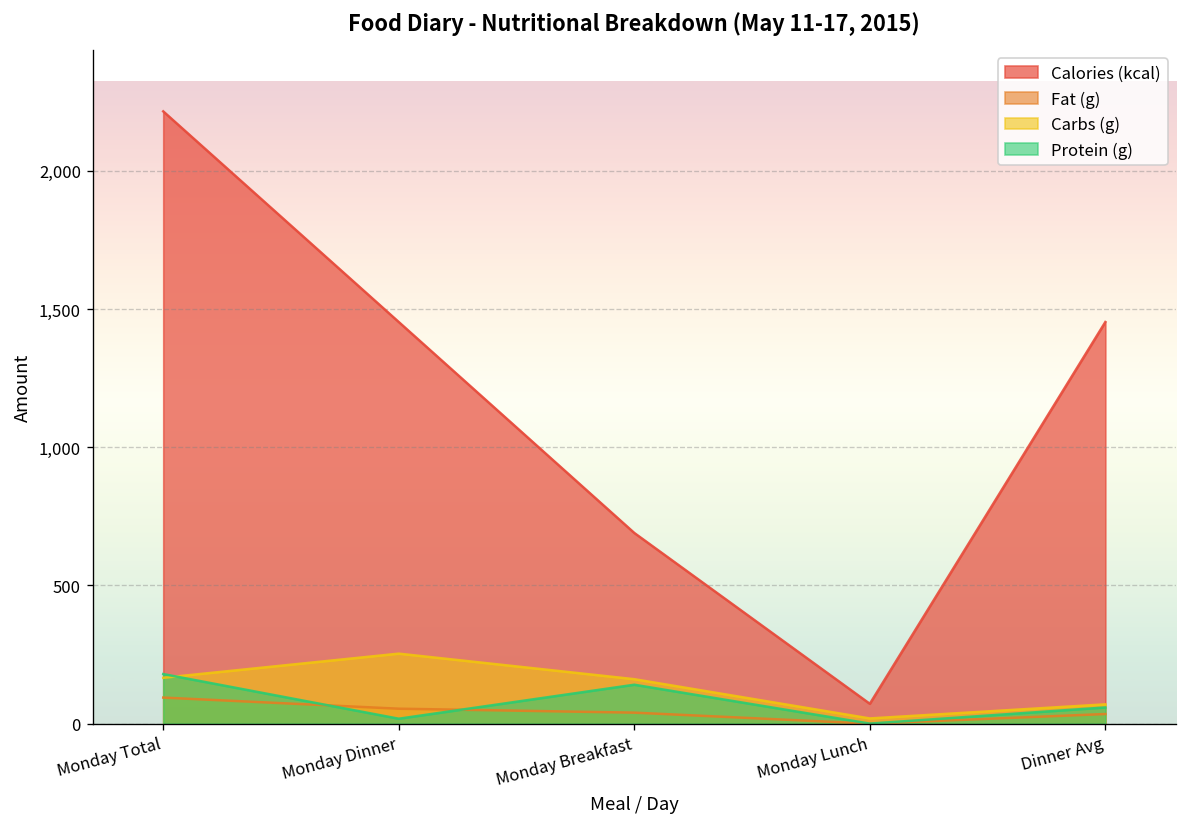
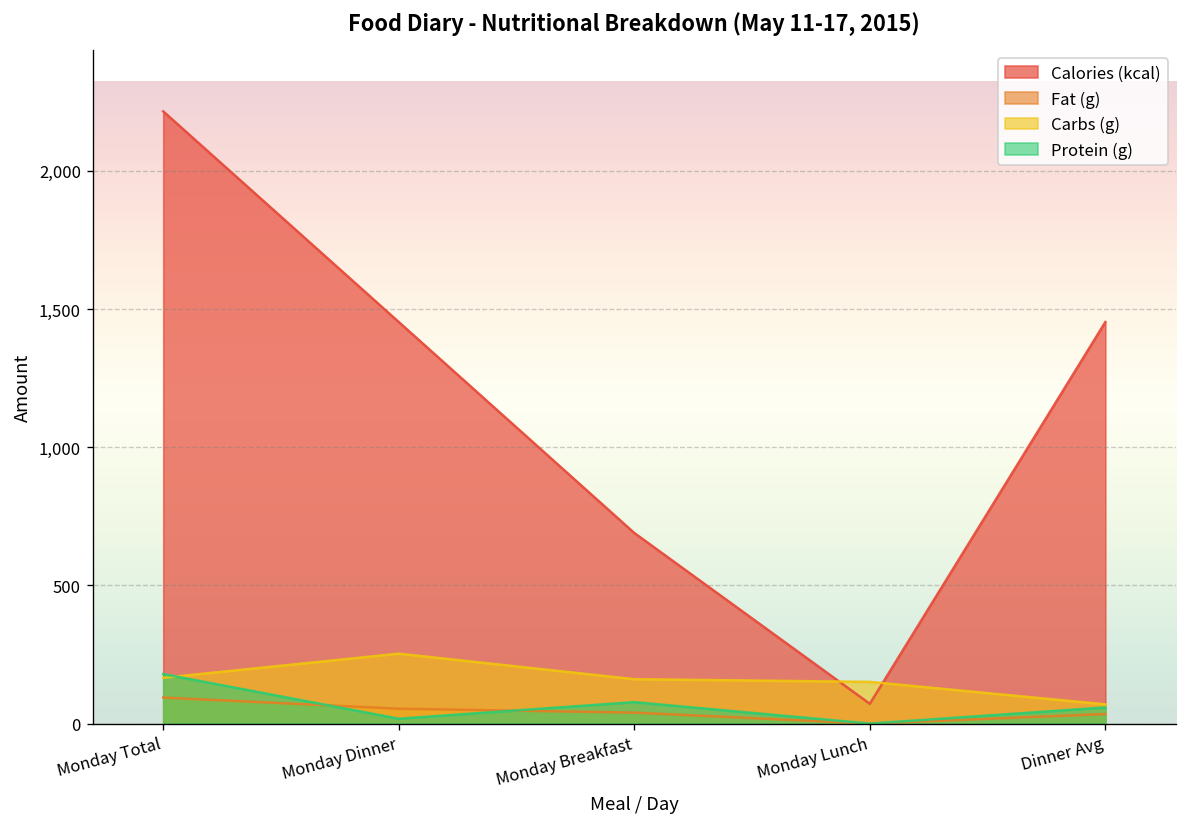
  {
    "Carbs (g)": {
      "Monday Total": 170,
      "Monday Dinner": 250,
      "Monday Breakfast": 160,
-     "Monday Lunch": 20,
+     "Monday Lunch": 150,
      "Dinner Avg": 70
    },
    "Protein (g)": {
      "Monday Total": 180,
      "Monday Dinner": 20,
-     "Monday Breakfast": 140,
+     "Monday Breakfast": 80,
      "Dinner Avg": 60
    }
  }
